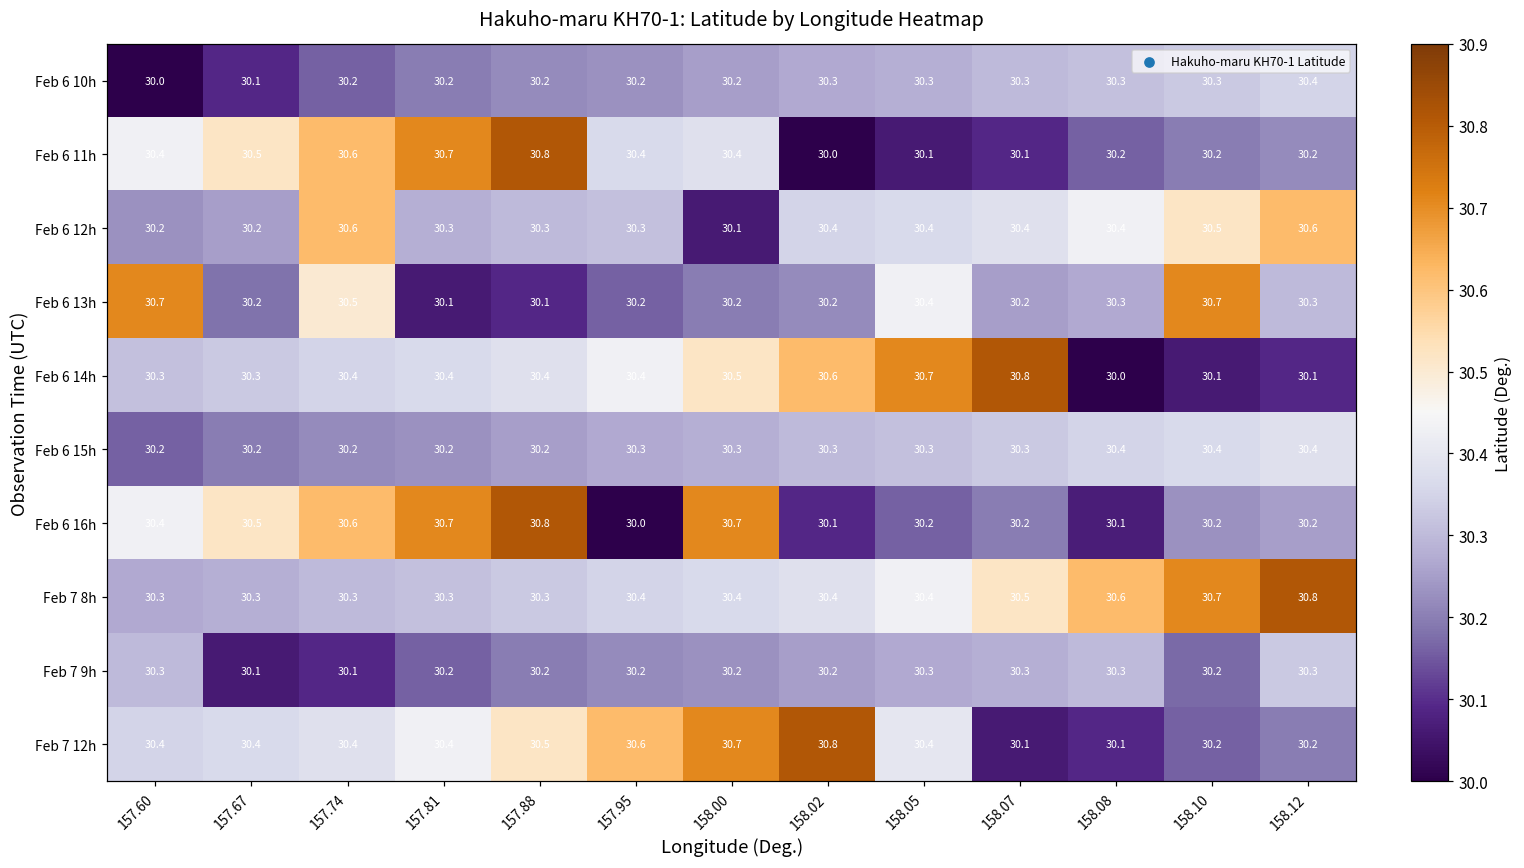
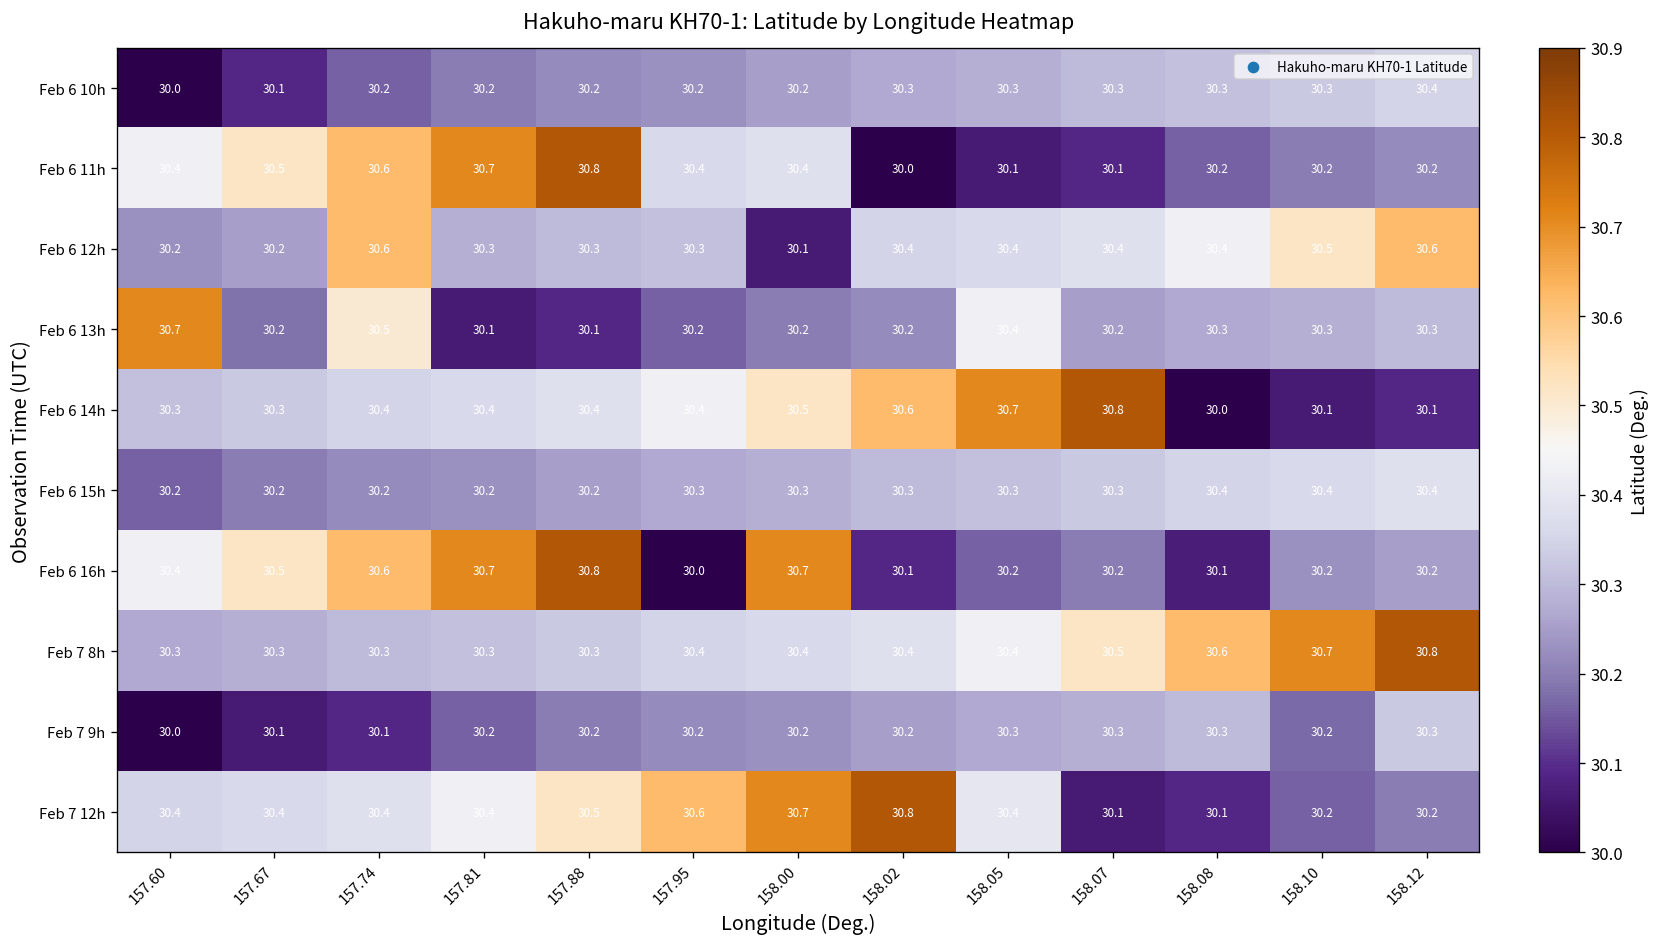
  {
    "Feb 6 10h": {
      "157.60": 30.0,
      "157.67": 30.1,
      "157.74": 30.2,
      "157.81": 30.2,
      "157.88": 30.2,
      "157.95": 30.2,
      "158.00": 30.2,
      "158.02": 30.3,
      "158.05": 30.3,
      "158.07": 30.3,
      "158.08": 30.3,
      "158.10": 30.3
    },
    "Feb 6 11h": {
      "157.67": 30.5,
      "157.74": 30.6,
      "157.81": 30.7,
      "157.88": 30.8,
      "158.02": 30.0,
      "158.05": 30.1,
      "158.07": 30.1,
      "158.08": 30.2,
      "158.10": 30.2,
      "158.12": 30.2
    },
    "Feb 6 12h": {
      "157.60": 30.2,
      "157.67": 30.2,
      "157.74": 30.6,
      "157.81": 30.3,
      "157.88": 30.3,
      "157.95": 30.3,
      "158.00": 30.1,
      "158.10": 30.5,
      "158.12": 30.6
    },
    "Feb 6 13h": {
      "157.60": 30.7,
      "157.67": 30.2,
      "157.81": 30.1,
      "157.88": 30.1,
      "157.95": 30.2,
      "158.00": 30.2,
      "158.02": 30.2,
      "158.07": 30.2,
      "158.08": 30.3,
-     "158.10": 30.7,
+     "158.10": 30.3,
      "158.12": 30.3
    },
    "Feb 6 14h": {
      "157.60": 30.3,
      "157.67": 30.3,
      "158.00": 30.5,
      "158.02": 30.6,
      "158.05": 30.7,
      "158.07": 30.8,
      "158.08": 30.0,
      "158.10": 30.1,
      "158.12": 30.1
    },
    "Feb 6 15h": {
      "157.60": 30.2,
      "157.67": 30.2,
      "157.74": 30.2,
      "157.81": 30.2,
      "157.88": 30.2,
      "157.95": 30.3,
      "158.00": 30.3,
      "158.02": 30.3,
      "158.05": 30.3,
      "158.07": 30.3
    },
    "Feb 6 16h": {
      "157.67": 30.5,
      "157.74": 30.6,
      "157.81": 30.7,
      "157.88": 30.8,
      "157.95": 30.0,
      "158.00": 30.7,
      "158.02": 30.1,
      "158.05": 30.2,
      "158.07": 30.2,
      "158.08": 30.1,
      "158.10": 30.2,
      "158.12": 30.2
    },
    "Feb 7 8h": {
      "157.60": 30.3,
      "157.67": 30.3,
      "157.74": 30.3,
      "157.81": 30.3,
      "157.88": 30.3,
      "158.07": 30.5,
      "158.08": 30.6,
      "158.10": 30.7,
      "158.12": 30.8
    },
    "Feb 7 9h": {
-     "157.60": 30.3,
+     "157.60": 30.0,
      "157.67": 30.1,
      "157.74": 30.1,
      "157.81": 30.2,
      "157.88": 30.2,
      "157.95": 30.2,
      "158.00": 30.2,
      "158.02": 30.2,
      "158.05": 30.3,
      "158.07": 30.3,
      "158.08": 30.3,
      "158.10": 30.2,
      "158.12": 30.3
    },
    "Feb 7 12h": {
      "157.88": 30.5,
      "157.95": 30.6,
      "158.00": 30.7,
      "158.02": 30.8,
      "158.07": 30.1,
      "158.08": 30.1,
      "158.10": 30.2,
      "158.12": 30.2
    }
  }
